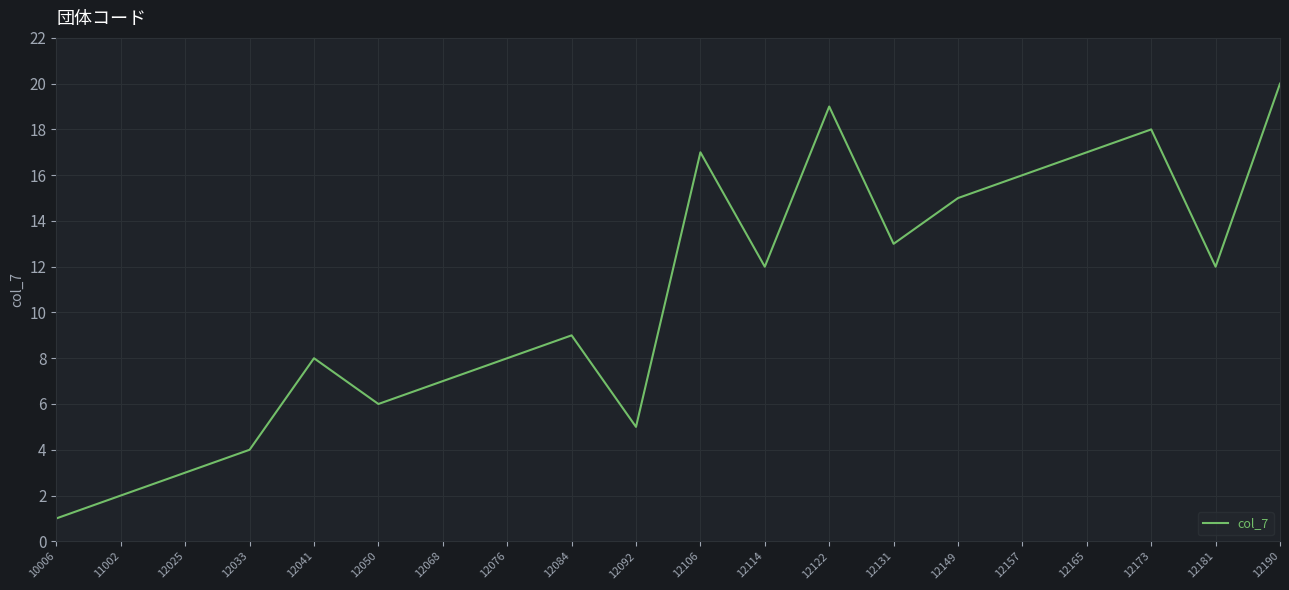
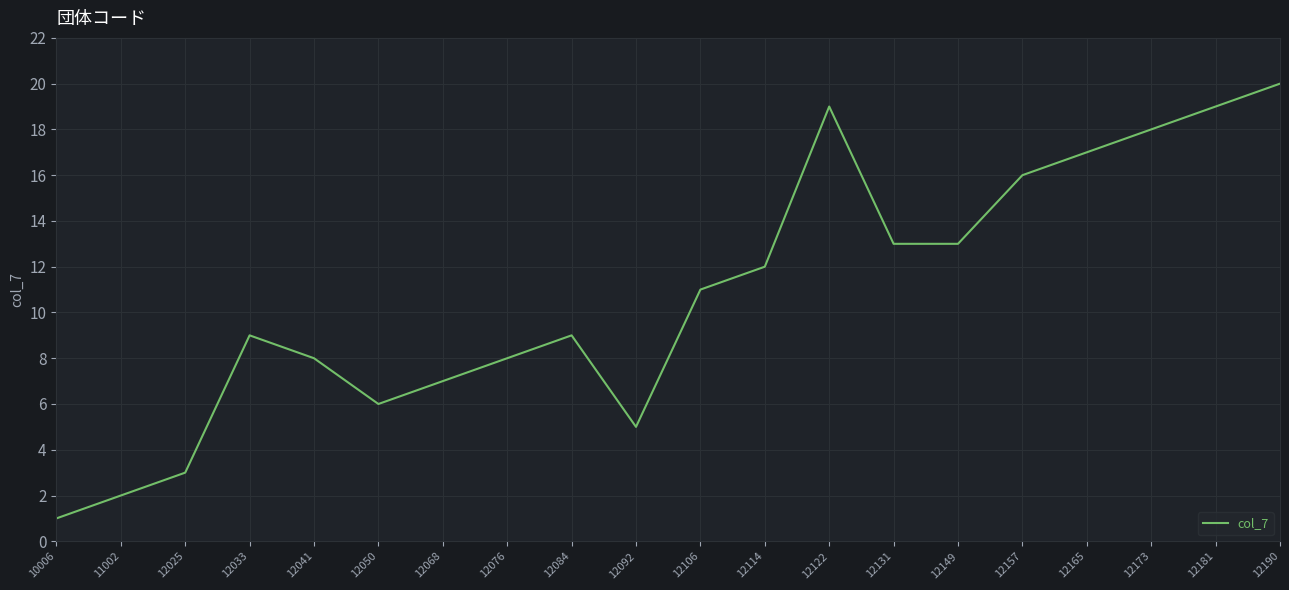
  {
    "10006": 1,
    "11002": 2,
    "12025": 3,
-   "12033": 4,
+   "12033": 9,
    "12041": 8,
    "12050": 6,
    "12068": 7,
    "12076": 8,
    "12084": 9,
    "12092": 5,
-   "12106": 17,
+   "12106": 11,
    "12114": 12,
    "12122": 19,
    "12131": 13,
-   "12149": 15,
+   "12149": 13,
    "12157": 16,
    "12165": 17,
    "12173": 18,
-   "12181": 12,
+   "12181": 19,
    "12190": 20
  }
